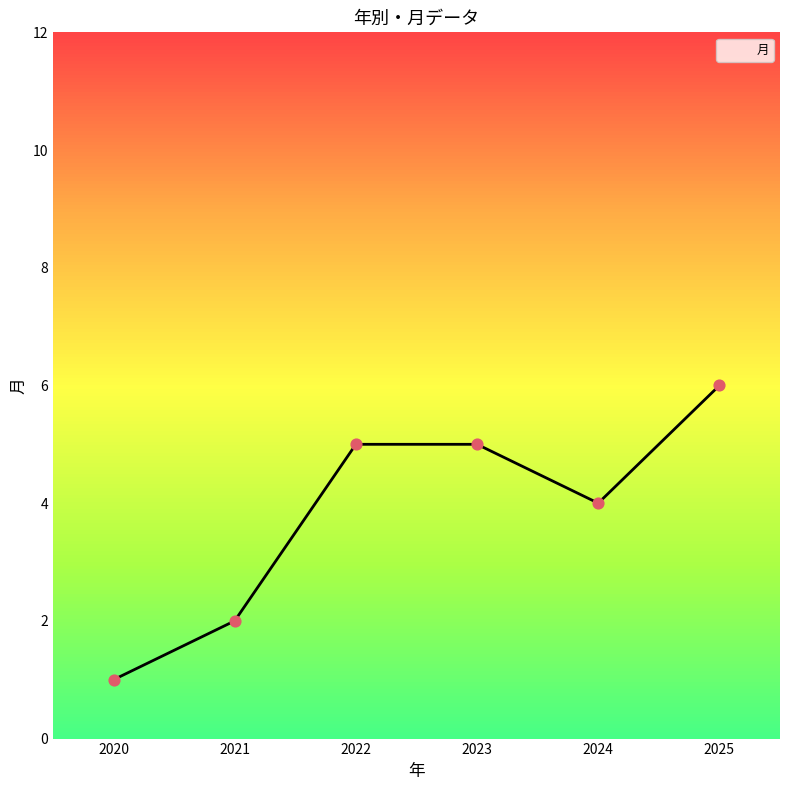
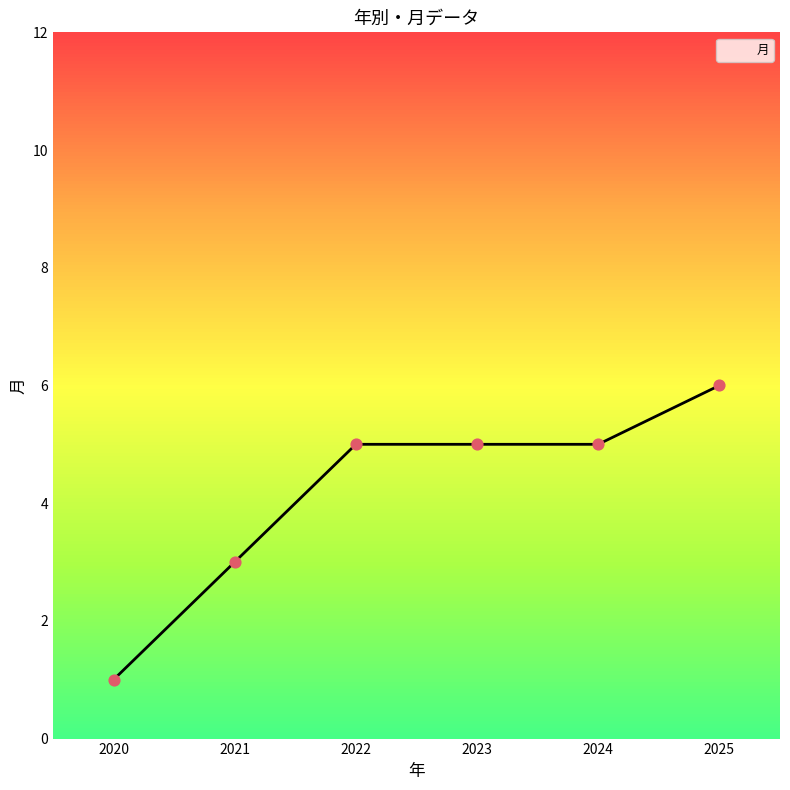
  {
    "2020": 1,
-   "2021": 2,
+   "2021": 3,
    "2022": 5,
    "2023": 5,
-   "2024": 4,
+   "2024": 5,
    "2025": 6
  }
